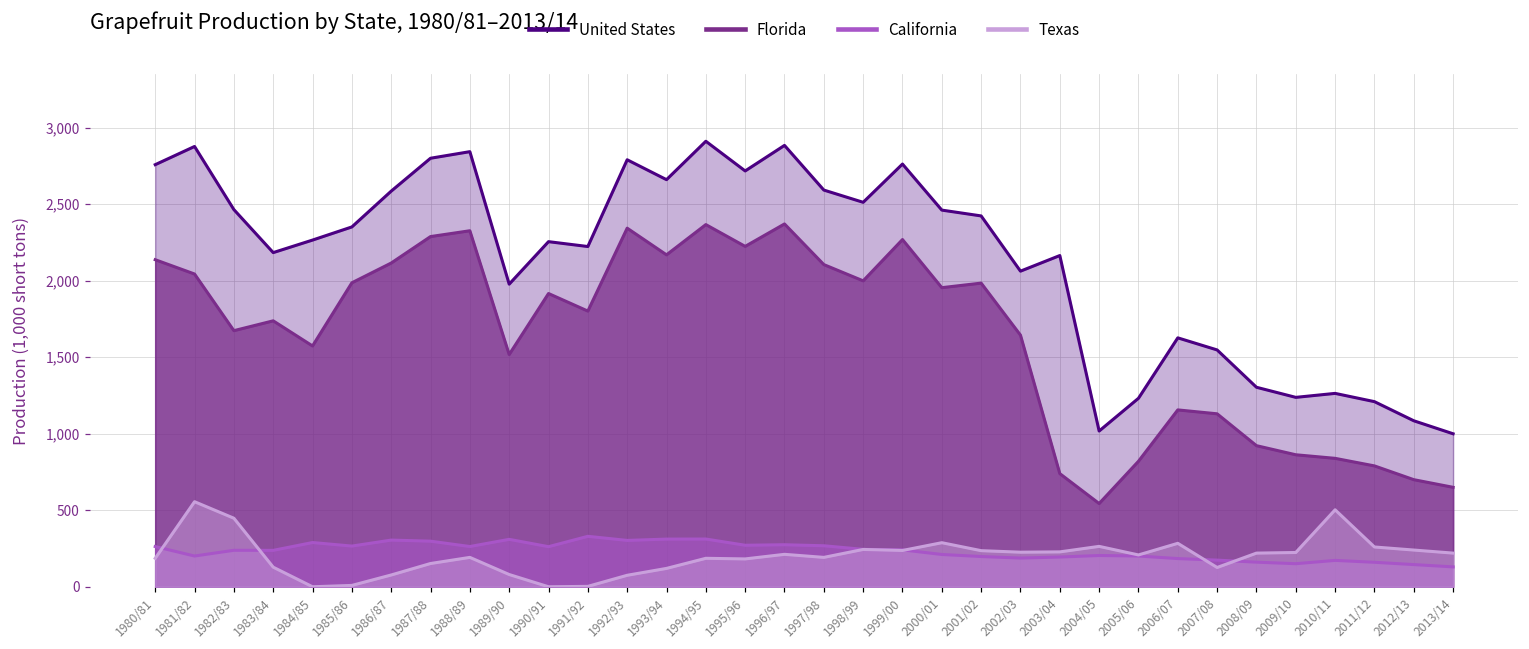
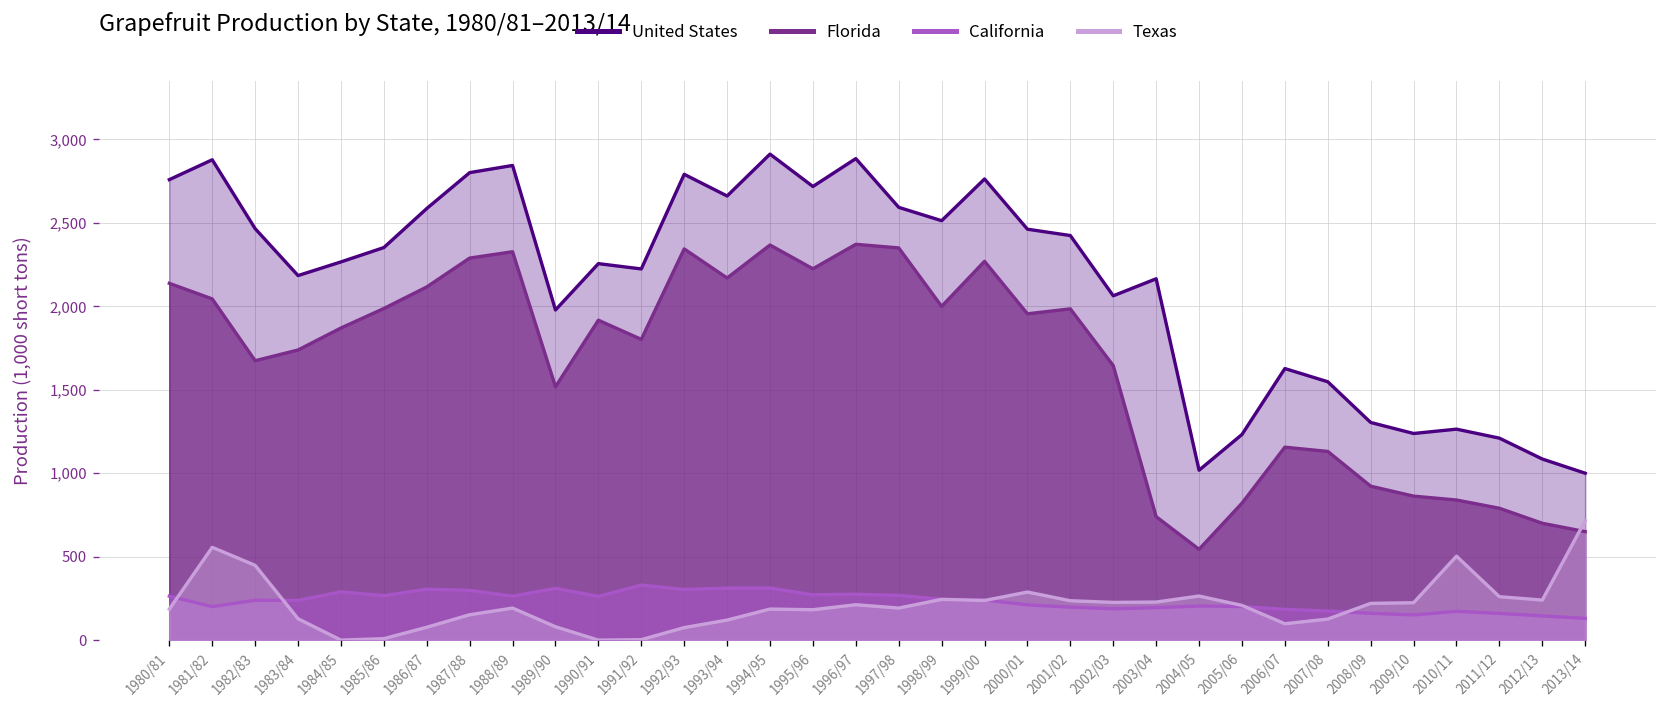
  {
    "Florida": {
      "1980/81": "2,140",
      "1981/82": "2,040",
      "1982/83": "1,670",
      "1983/84": "1,740",
-     "1984/85": "1,570",
+     "1984/85": "1,870",
      "1985/86": "1,990",
      "1986/87": "2,120",
      "1987/88": "2,290",
      "1988/89": "2,330",
      "1989/90": "1,520",
      "1990/91": "1,920",
      "1991/92": "1,800",
      "1992/93": "2,340",
      "1993/94": "2,170",
      "1994/95": "2,370",
      "1995/96": "2,220",
      "1996/97": "2,370",
-     "1997/98": "2,110",
+     "1997/98": "2,350",
      "1998/99": "2,000",
      "1999/00": "2,270",
      "2000/01": "1,960",
      "2001/02": "1,980",
      "2002/03": "1,640",
      "2003/04": "740",
      "2004/05": "540",
      "2005/06": "820",
      "2006/07": "1,160",
      "2007/08": "1,130",
      "2008/09": "920",
      "2009/10": "860",
      "2010/11": "840",
      "2011/12": "790",
      "2012/13": "700",
      "2013/14": "650"
    },
    "Texas": {
      "1980/81": "190",
      "1981/82": "560",
      "1982/83": "450",
      "1983/84": "130",
      "1984/85": "0",
      "1985/86": "10",
      "1986/87": "80",
      "1987/88": "150",
      "1988/89": "190",
      "1989/90": "80",
      "1990/91": "0",
      "1991/92": "0",
      "1992/93": "80",
      "1993/94": "120",
      "1994/95": "190",
      "1995/96": "180",
      "1996/97": "210",
      "1997/98": "190",
      "2000/01": "290",
      "2001/02": "240",
      "2002/03": "230",
      "2003/04": "230",
      "2004/05": "260",
-     "2006/07": "280",
+     "2006/07": "100",
      "2007/08": "130",
      "2008/09": "220",
      "2009/10": "220",
      "2010/11": "500",
      "2011/12": "260",
      "2012/13": "240",
-     "2013/14": "220"
+     "2013/14": "720"
    }
  }
